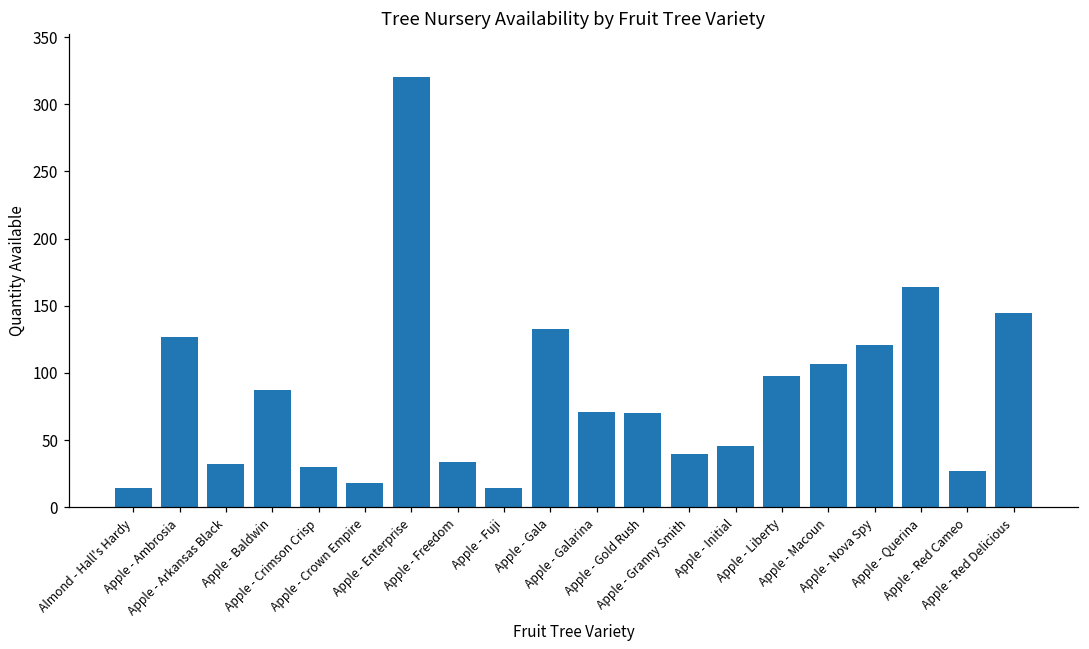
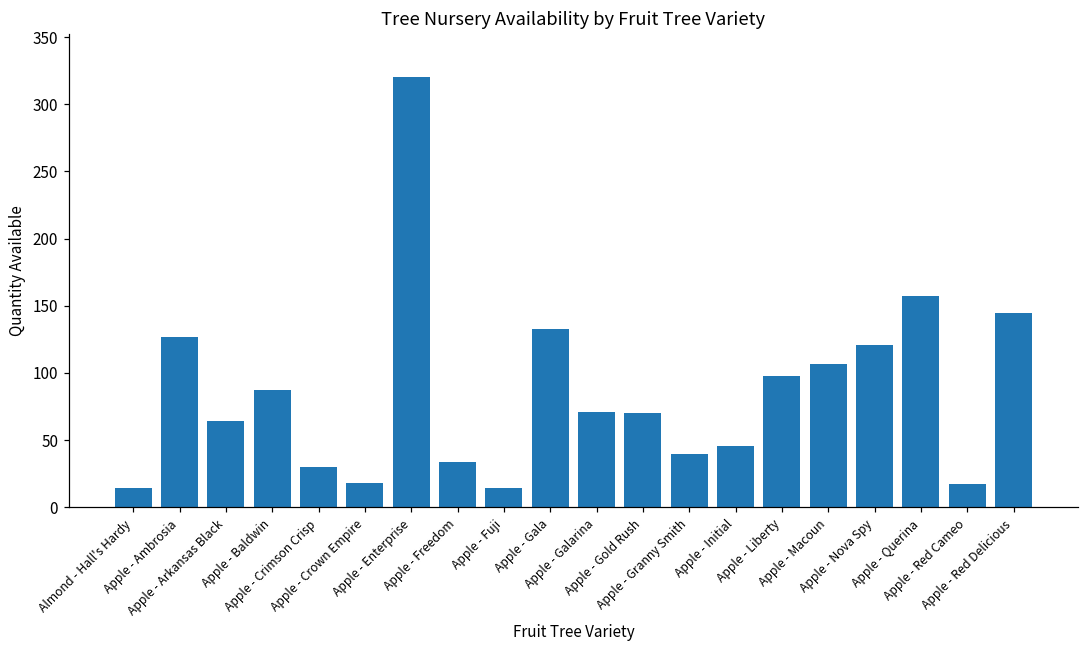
  {
    "Almond - Hall's Hardy": 14,
    "Apple - Ambrosia": 127,
-   "Apple - Arkansas Black": 32,
+   "Apple - Arkansas Black": 64,
    "Apple - Baldwin": 87,
    "Apple - Crimson Crisp": 30,
    "Apple - Crown Empire": 18,
    "Apple - Enterprise": 320,
    "Apple - Freedom": 34,
    "Apple - Fuji": 14,
    "Apple - Gala": 133,
    "Apple - Galarina": 71,
    "Apple - Gold Rush": 70,
    "Apple - Granny Smith": 40,
    "Apple - Initial": 46,
    "Apple - Liberty": 98,
    "Apple - Macoun": 107,
    "Apple - Nova Spy": 121,
-   "Apple - Querina": 164,
-   "Apple - Red Cameo": 27,
+   "Apple - Querina": 157,
+   "Apple - Red Cameo": 17,
    "Apple - Red Delicious": 145
  }
